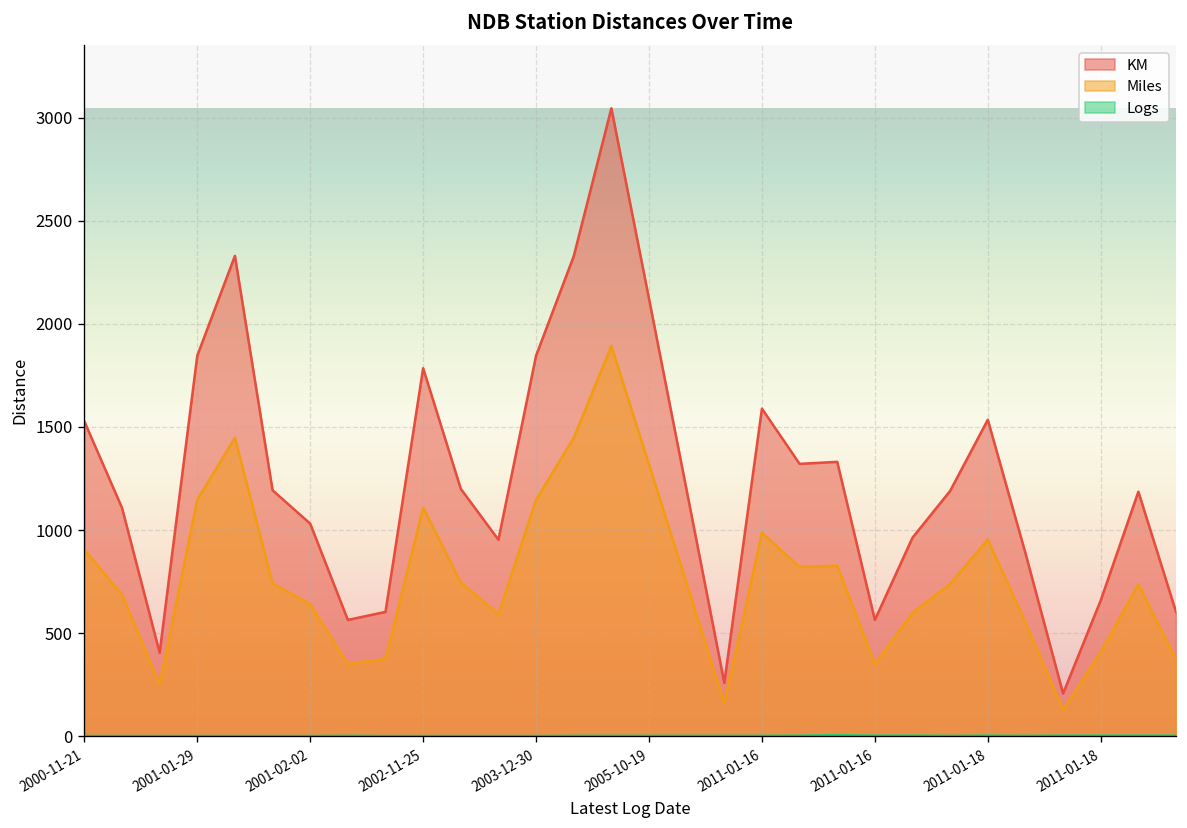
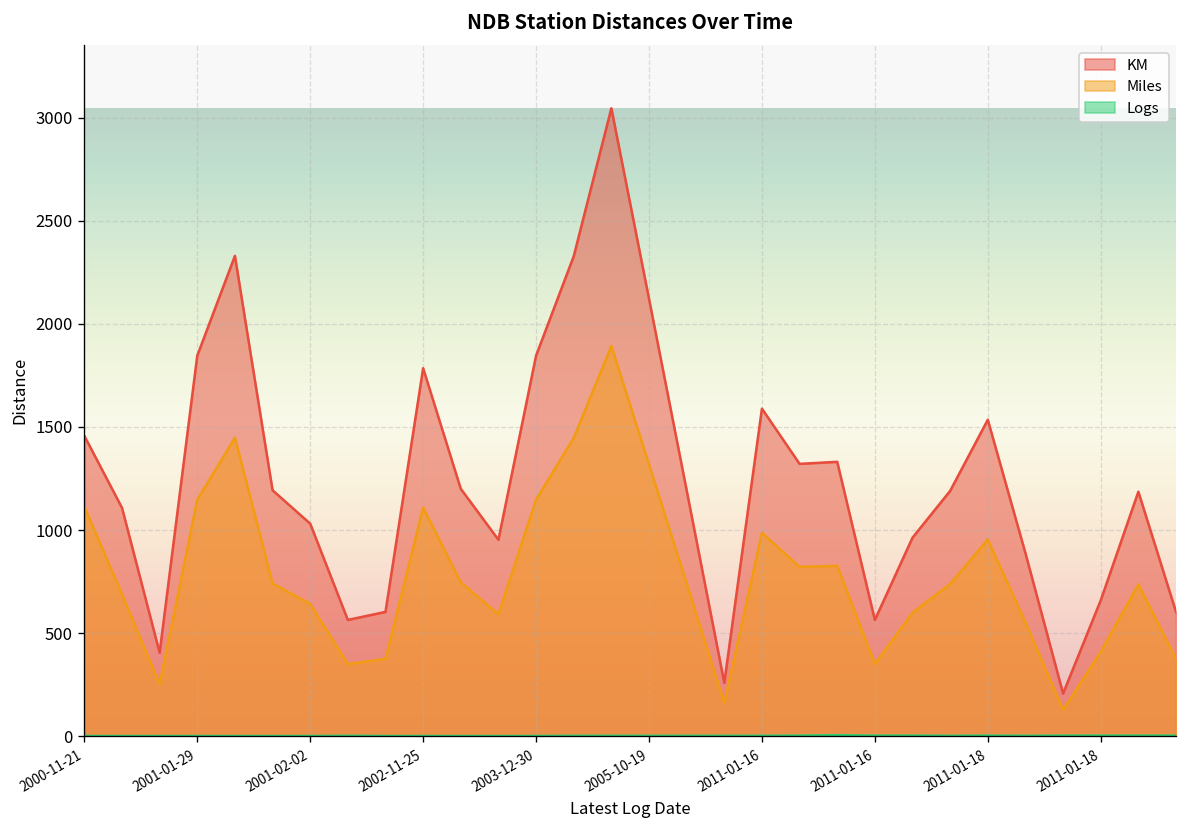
  {
    "KM": {
-     "2000-11-21": 1530
+     "2000-11-21": 1460
    },
    "Miles": {
-     "2000-11-21": 910
+     "2000-11-21": 1110
    },
    "Logs": {
      "2000-11-21": 0
    }
  }
